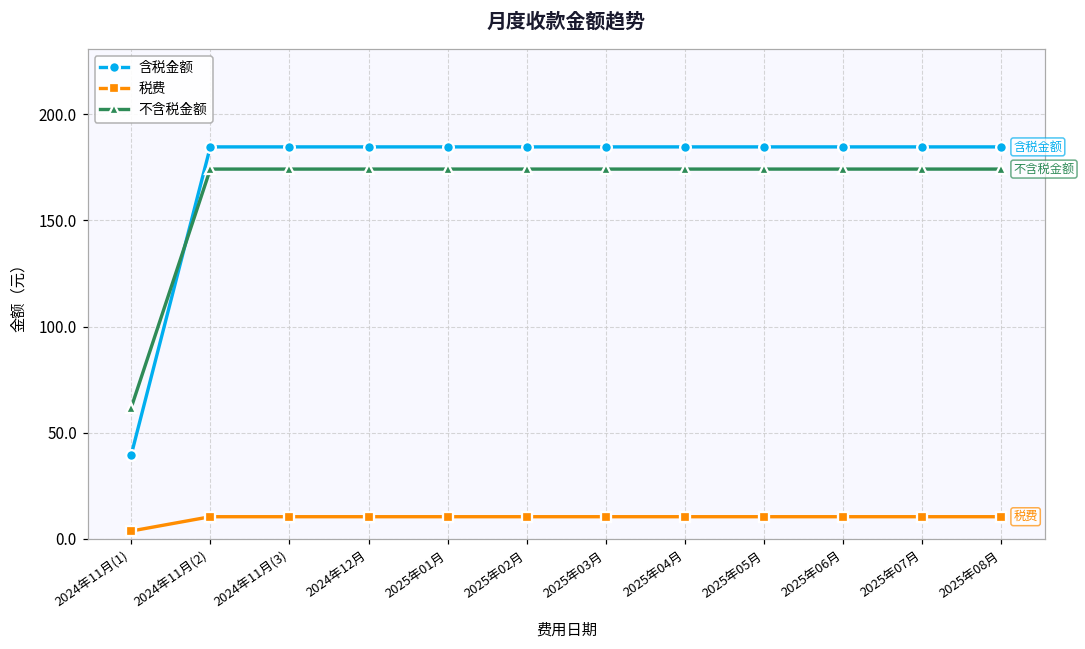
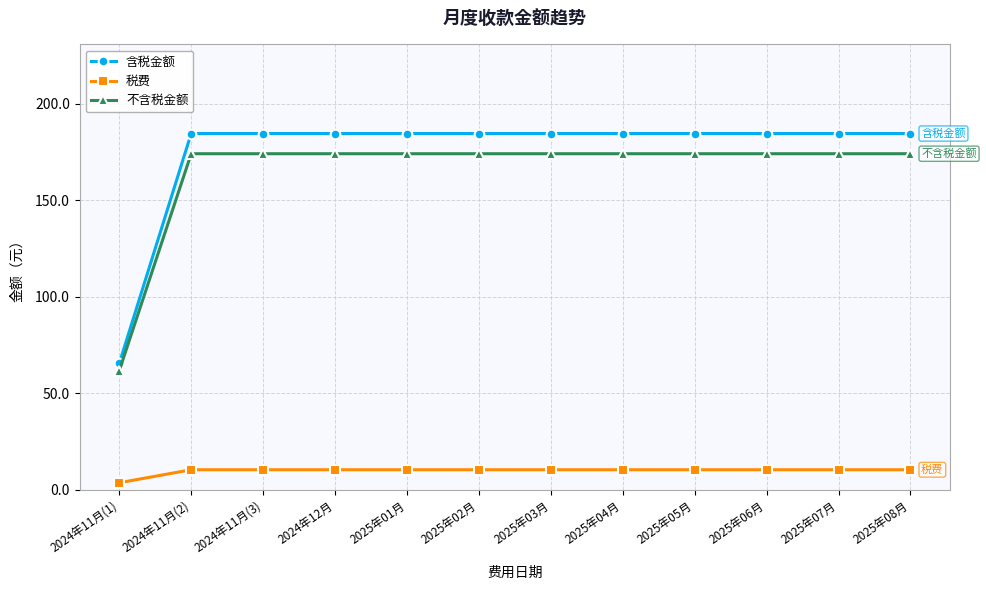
  {
    "含税金额": {
-     "2024年11月(1)": 40,
+     "2024年11月(1)": 66,
      "2024年11月(2)": 185,
      "2024年11月(3)": 185,
      "2024年12月": 185,
      "2025年01月": 185,
      "2025年02月": 185,
      "2025年03月": 185,
      "2025年04月": 185,
      "2025年05月": 185,
      "2025年06月": 185,
      "2025年07月": 185,
      "2025年08月": 185
    },
    "税费": {
      "2024年11月(1)": 4,
      "2024年11月(2)": 10,
      "2024年11月(3)": 10,
      "2024年12月": 10,
      "2025年01月": 10,
      "2025年02月": 10,
      "2025年03月": 10,
      "2025年04月": 10,
      "2025年05月": 10,
      "2025年06月": 10,
      "2025年07月": 10,
      "2025年08月": 10
    },
    "不含税金额": {
      "2024年11月(1)": 62,
      "2024年11月(2)": 174,
      "2024年11月(3)": 174,
      "2024年12月": 174,
      "2025年01月": 174,
      "2025年02月": 174,
      "2025年03月": 174,
      "2025年04月": 174,
      "2025年05月": 174,
      "2025年06月": 174,
      "2025年07月": 174,
      "2025年08月": 174
    }
  }
